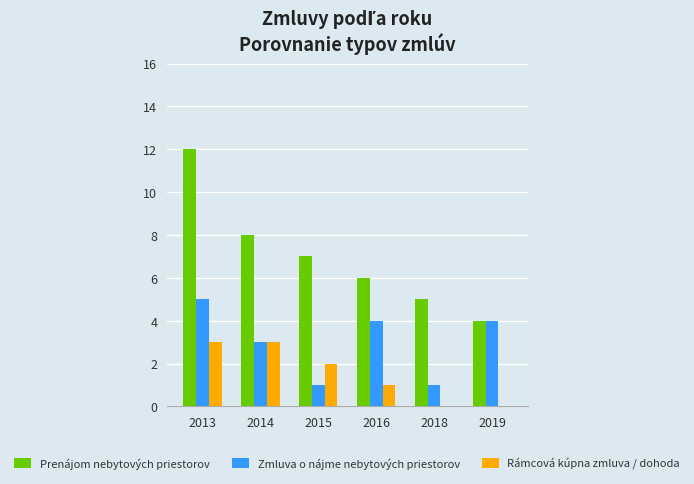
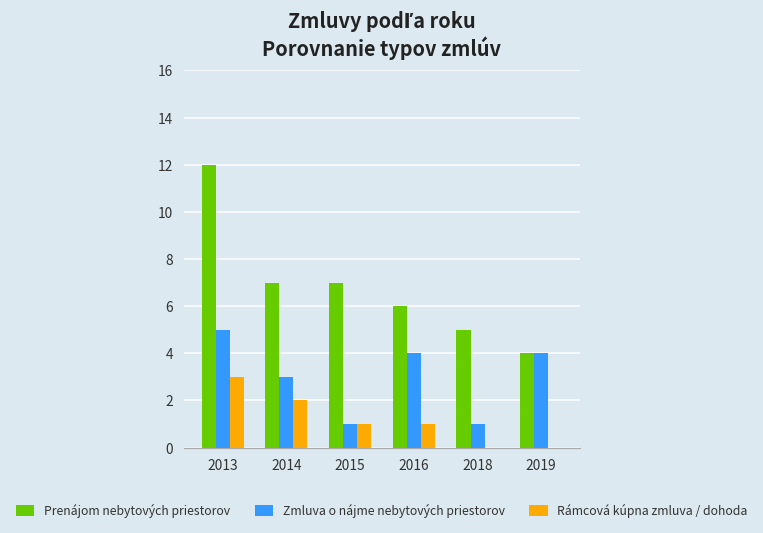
  {
    "Prenájom nebytových priestorov": {
      "2013": 12,
-     "2014": 8,
+     "2014": 7,
      "2015": 7,
      "2016": 6,
      "2018": 5,
      "2019": 4
    },
    "Zmluva o nájme nebytových priestorov": {
      "2013": 5,
      "2014": 3,
      "2015": 1,
      "2016": 4,
      "2018": 1,
      "2019": 4
    },
    "Rámcová kúpna zmluva / dohoda": {
      "2013": 3,
-     "2014": 3,
-     "2015": 2,
+     "2014": 2,
+     "2015": 1,
      "2016": 1,
      "2018": 0,
      "2019": 0
    }
  }
